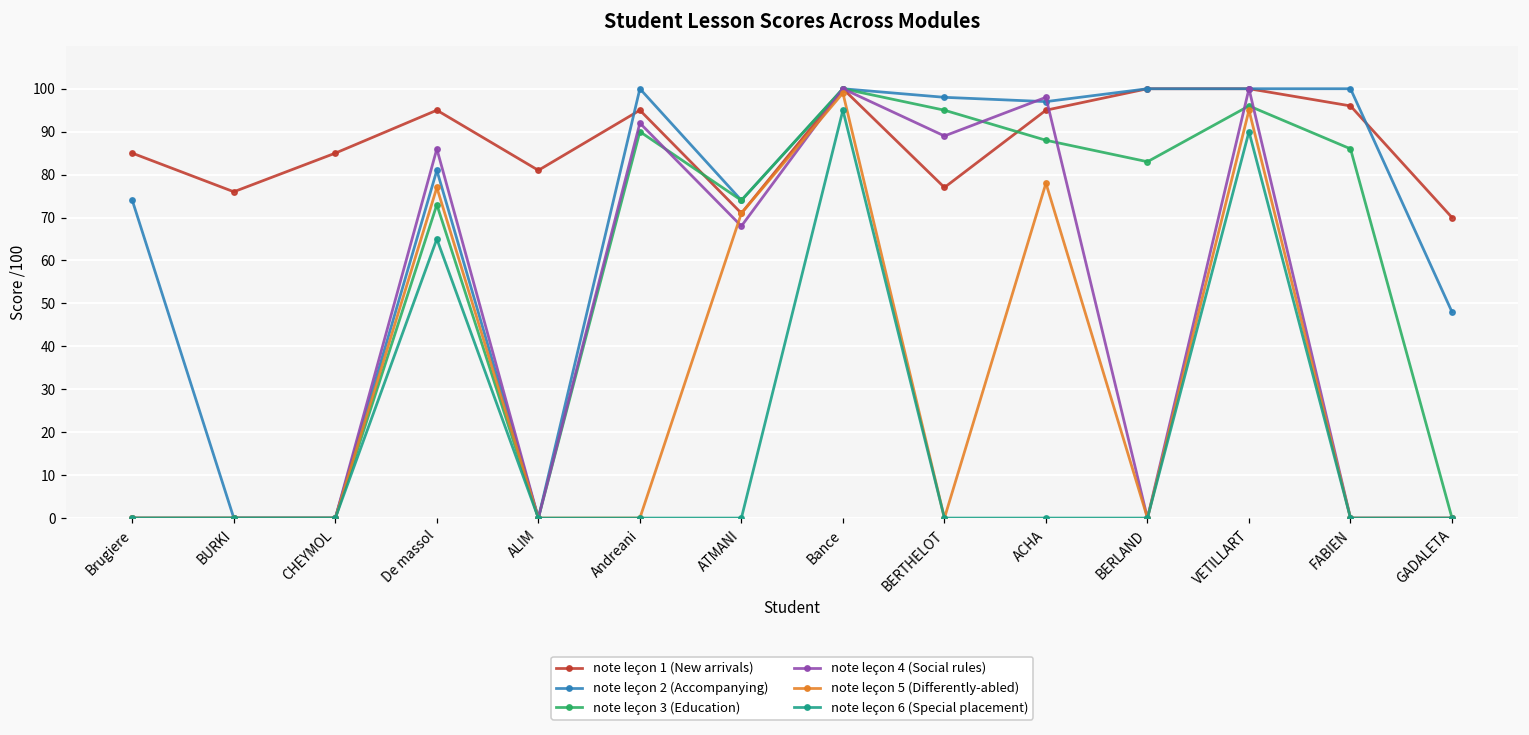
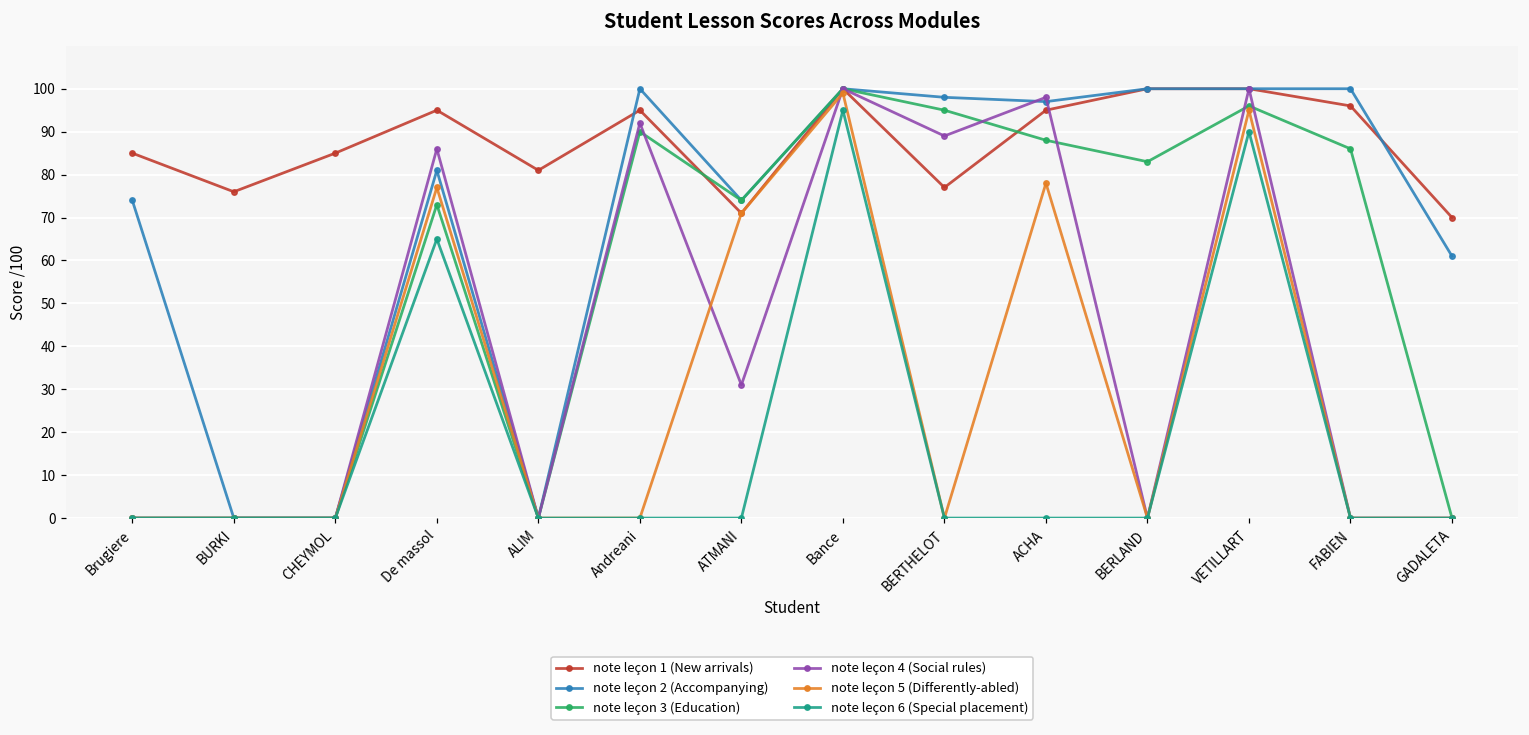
  {
    "note leçon 1 (New arrivals)": {
      "Brugiere": 85,
      "BURKI": 76,
      "CHEYMOL": 85,
      "De massol": 95,
      "ALIM": 81,
      "Andreani": 95,
      "BERTHELOT": 77,
      "ACHA": 95,
      "FABIEN": 96,
      "GADALETA": 70
    },
    "note leçon 2 (Accompanying)": {
      "Brugiere": 74,
      "De massol": 81,
      "Andreani": 100,
      "BERTHELOT": 98,
      "ACHA": 97,
      "FABIEN": 100,
-     "GADALETA": 48
+     "GADALETA": 61
    },
    "note leçon 4 (Social rules)": {
      "De massol": 86,
      "Andreani": 92,
-     "ATMANI": 68,
+     "ATMANI": 31,
      "BERTHELOT": 89,
      "ACHA": 98
    },
    "note leçon 5 (Differently-abled)": {
      "De massol": 77,
      "Bance": 99,
      "ACHA": 78,
      "VETILLART": 95
    }
  }
